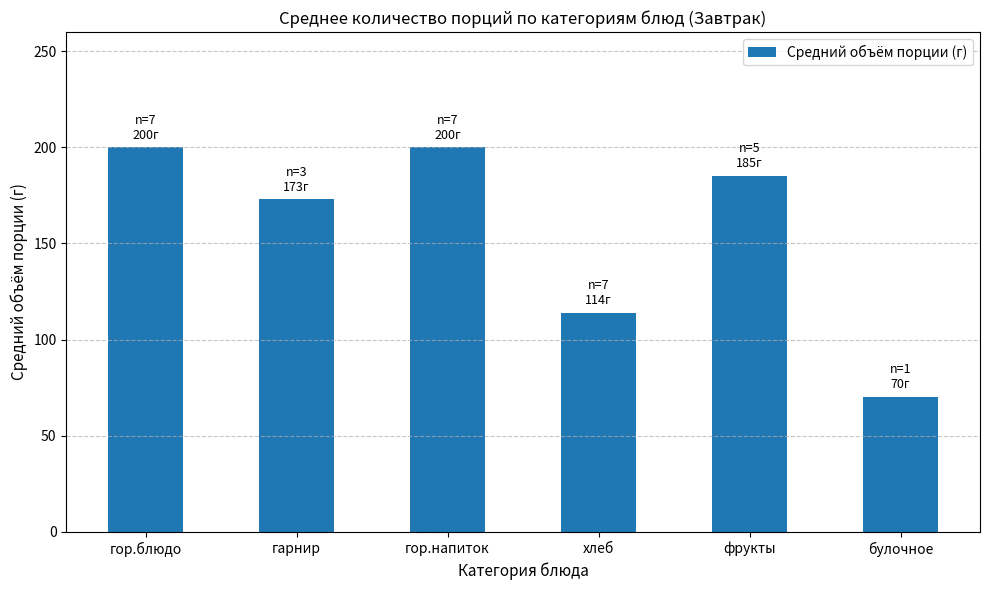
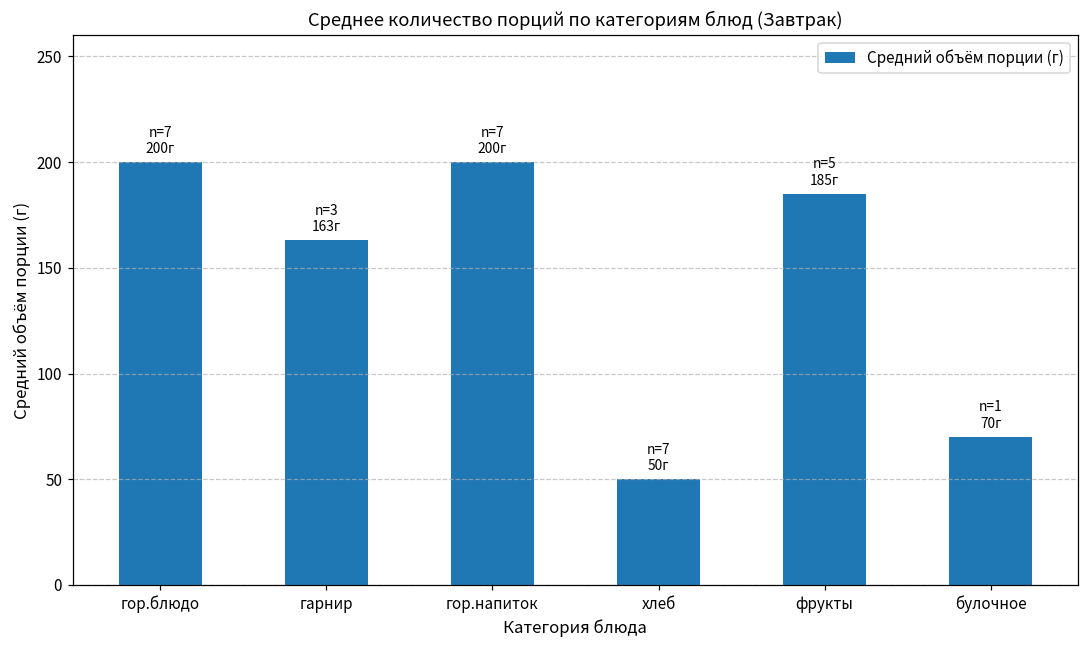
  {
    "гор.блюдо": "200г",
-   "гарнир": "173г",
+   "гарнир": "163г",
    "гор.напиток": "200г",
-   "хлеб": "114г",
+   "хлеб": "50г",
    "фрукты": "185г",
    "булочное": "70г"
  }
